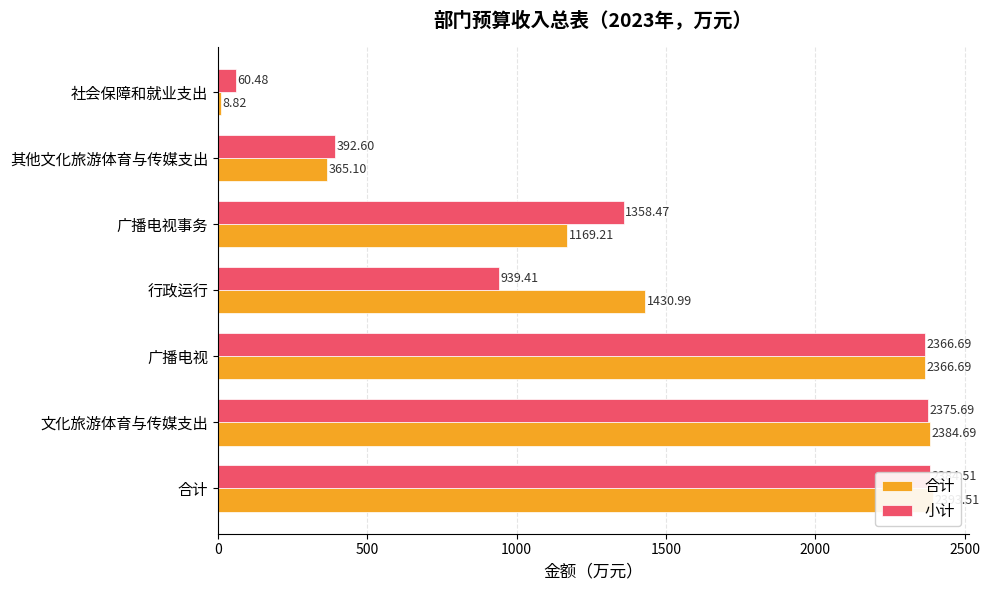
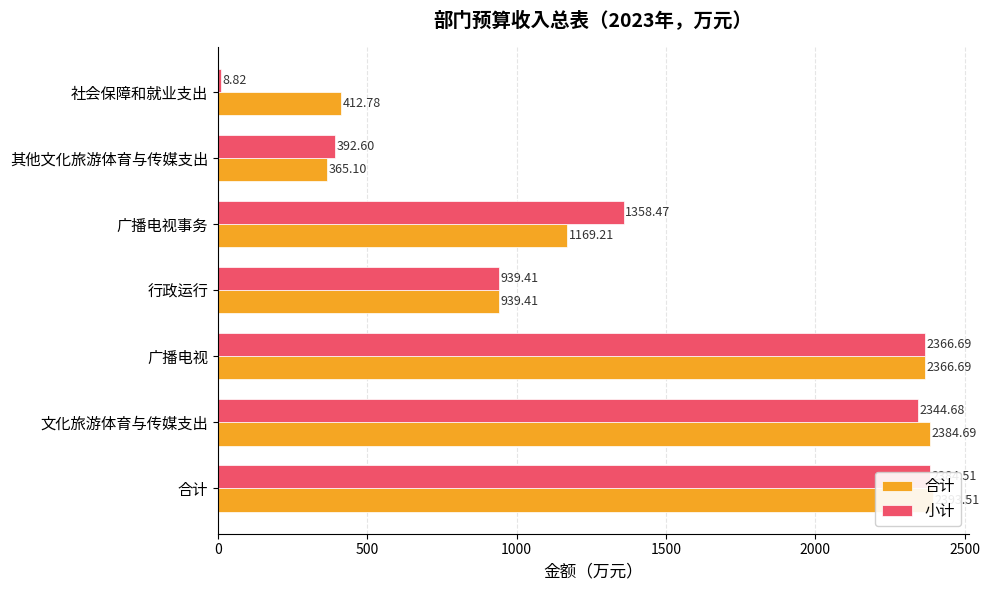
  {
    "合计": {
-     "社会保障和就业支出": 8.82,
+     "社会保障和就业支出": 412.78,
      "其他文化旅游体育与传媒支出": 365.10,
      "广播电视事务": 1169.21,
-     "行政运行": 1430.99,
+     "行政运行": 939.41,
      "广播电视": 2366.69,
      "文化旅游体育与传媒支出": 2384.69
    },
    "小计": {
-     "社会保障和就业支出": 60.48,
+     "社会保障和就业支出": 8.82,
      "其他文化旅游体育与传媒支出": 392.60,
      "广播电视事务": 1358.47,
      "行政运行": 939.41,
      "广播电视": 2366.69,
-     "文化旅游体育与传媒支出": 2375.69
+     "文化旅游体育与传媒支出": 2344.68
    }
  }
